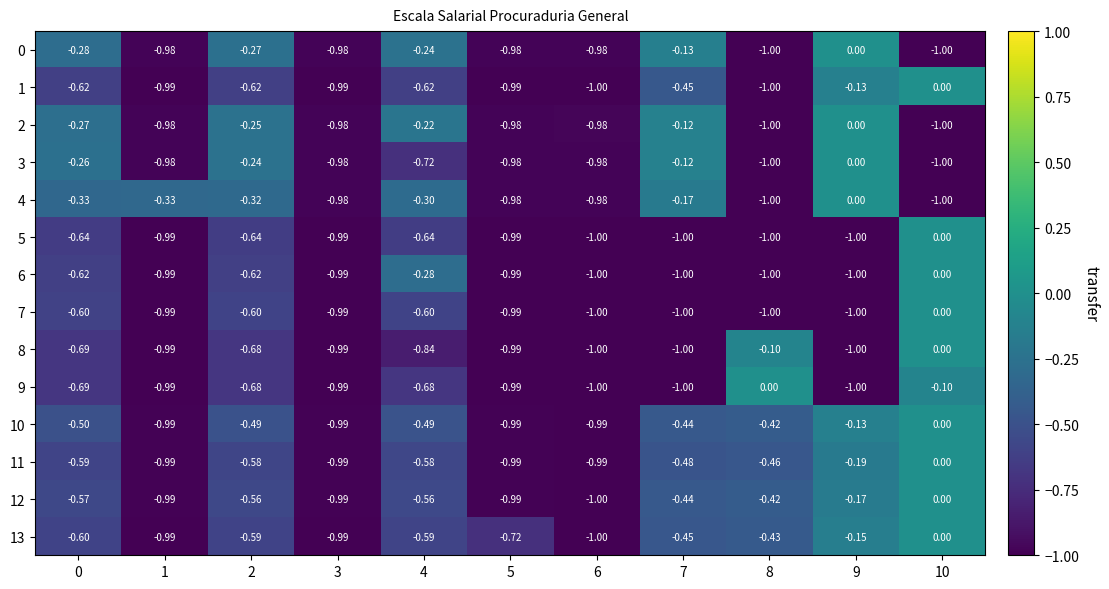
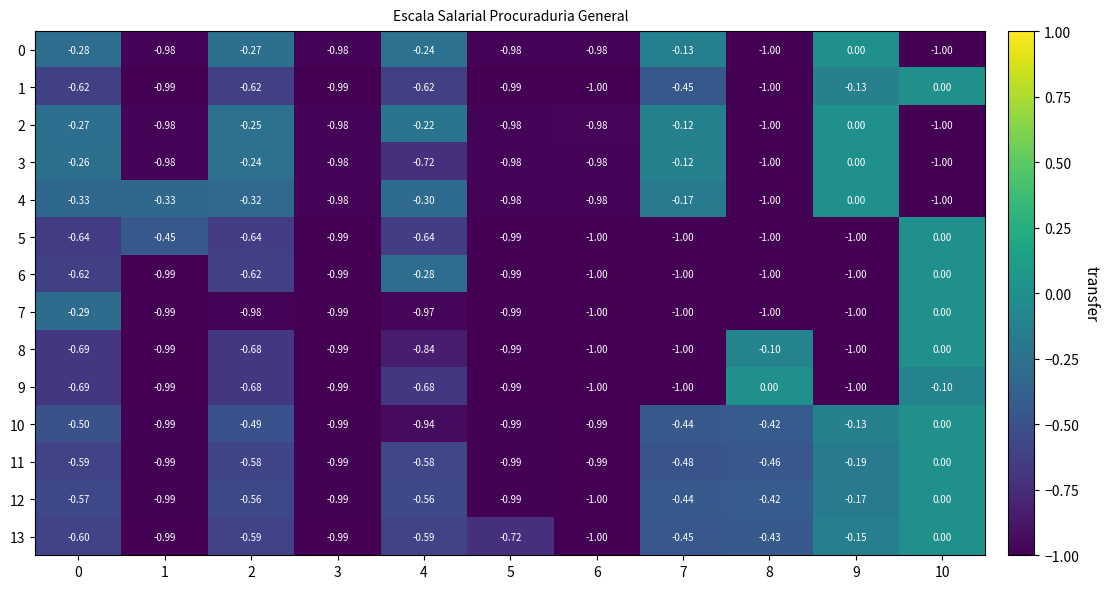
  {
    "0": {
      "0": -0.28,
      "1": -0.98,
      "2": -0.27,
      "3": -0.98,
      "4": -0.24,
      "5": -0.98,
      "6": -0.98,
      "7": -0.13,
      "8": -1.00,
      "9": 0.00,
      "10": -1.00
    },
    "1": {
      "0": -0.62,
      "1": -0.99,
      "2": -0.62,
      "3": -0.99,
      "4": -0.62,
      "5": -0.99,
      "6": -1.00,
      "7": -0.45,
      "8": -1.00,
      "9": -0.13,
      "10": 0.00
    },
    "2": {
      "0": -0.27,
      "1": -0.98,
      "2": -0.25,
      "3": -0.98,
      "4": -0.22,
      "5": -0.98,
      "6": -0.98,
      "7": -0.12,
      "8": -1.00,
      "9": 0.00,
      "10": -1.00
    },
    "3": {
      "0": -0.26,
      "1": -0.98,
      "2": -0.24,
      "3": -0.98,
      "4": -0.72,
      "5": -0.98,
      "6": -0.98,
      "7": -0.12,
      "8": -1.00,
      "9": 0.00,
      "10": -1.00
    },
    "4": {
      "0": -0.33,
      "1": -0.33,
      "2": -0.32,
      "3": -0.98,
      "4": -0.30,
      "5": -0.98,
      "6": -0.98,
      "7": -0.17,
      "8": -1.00,
      "9": 0.00,
      "10": -1.00
    },
    "5": {
      "0": -0.64,
-     "1": -0.99,
+     "1": -0.45,
      "2": -0.64,
      "3": -0.99,
      "4": -0.64,
      "5": -0.99,
      "6": -1.00,
      "7": -1.00,
      "8": -1.00,
      "9": -1.00,
      "10": 0.00
    },
    "6": {
      "0": -0.62,
      "1": -0.99,
      "2": -0.62,
      "3": -0.99,
      "4": -0.28,
      "5": -0.99,
      "6": -1.00,
      "7": -1.00,
      "8": -1.00,
      "9": -1.00,
      "10": 0.00
    },
    "7": {
-     "0": -0.60,
+     "0": -0.29,
      "1": -0.99,
-     "2": -0.60,
+     "2": -0.98,
      "3": -0.99,
-     "4": -0.60,
+     "4": -0.97,
      "5": -0.99,
      "6": -1.00,
      "7": -1.00,
      "8": -1.00,
      "9": -1.00,
      "10": 0.00
    },
    "8": {
      "0": -0.69,
      "1": -0.99,
      "2": -0.68,
      "3": -0.99,
      "4": -0.84,
      "5": -0.99,
      "6": -1.00,
      "7": -1.00,
      "8": -0.10,
      "9": -1.00,
      "10": 0.00
    },
    "9": {
      "0": -0.69,
      "1": -0.99,
      "2": -0.68,
      "3": -0.99,
      "4": -0.68,
      "5": -0.99,
      "6": -1.00,
      "7": -1.00,
      "8": 0.00,
      "9": -1.00,
      "10": -0.10
    },
    "10": {
      "0": -0.50,
      "1": -0.99,
      "2": -0.49,
      "3": -0.99,
-     "4": -0.49,
+     "4": -0.94,
      "5": -0.99,
      "6": -0.99,
      "7": -0.44,
      "8": -0.42,
      "9": -0.13,
      "10": 0.00
    },
    "11": {
      "0": -0.59,
      "1": -0.99,
      "2": -0.58,
      "3": -0.99,
      "4": -0.58,
      "5": -0.99,
      "6": -0.99,
      "7": -0.48,
      "8": -0.46,
      "9": -0.19,
      "10": 0.00
    },
    "12": {
      "0": -0.57,
      "1": -0.99,
      "2": -0.56,
      "3": -0.99,
      "4": -0.56,
      "5": -0.99,
      "6": -1.00,
      "7": -0.44,
      "8": -0.42,
      "9": -0.17,
      "10": 0.00
    },
    "13": {
      "0": -0.60,
      "1": -0.99,
      "2": -0.59,
      "3": -0.99,
      "4": -0.59,
      "5": -0.72,
      "6": -1.00,
      "7": -0.45,
      "8": -0.43,
      "9": -0.15,
      "10": 0.00
    }
  }
